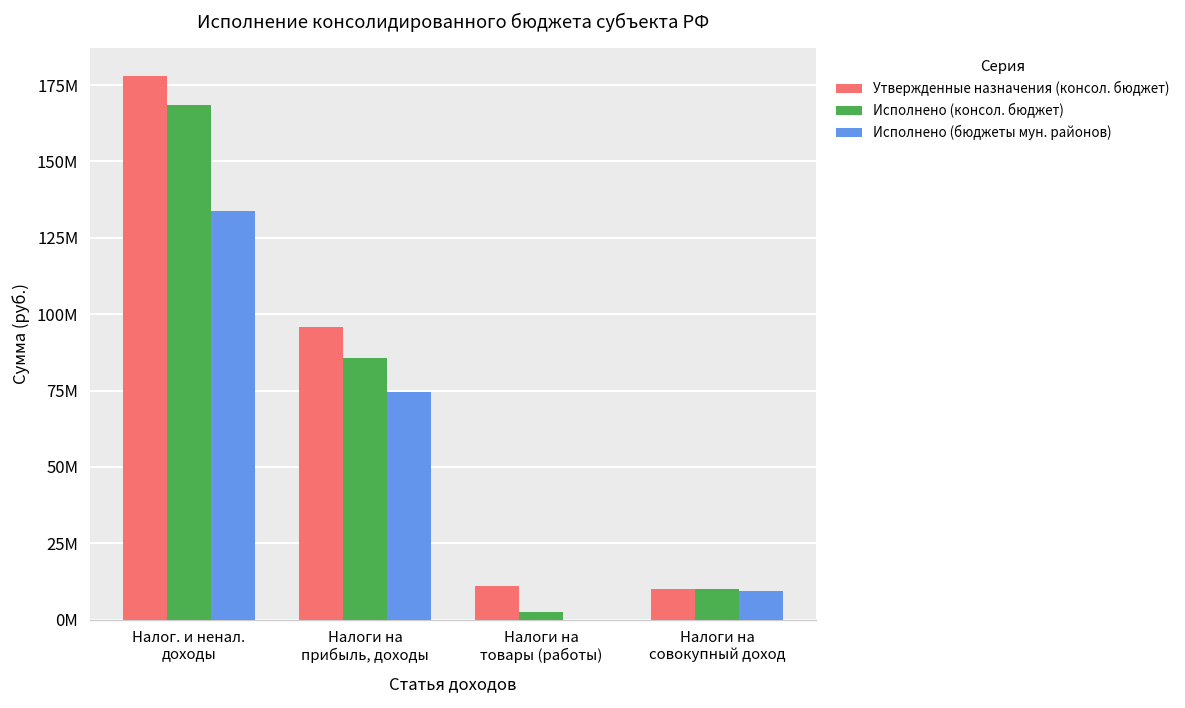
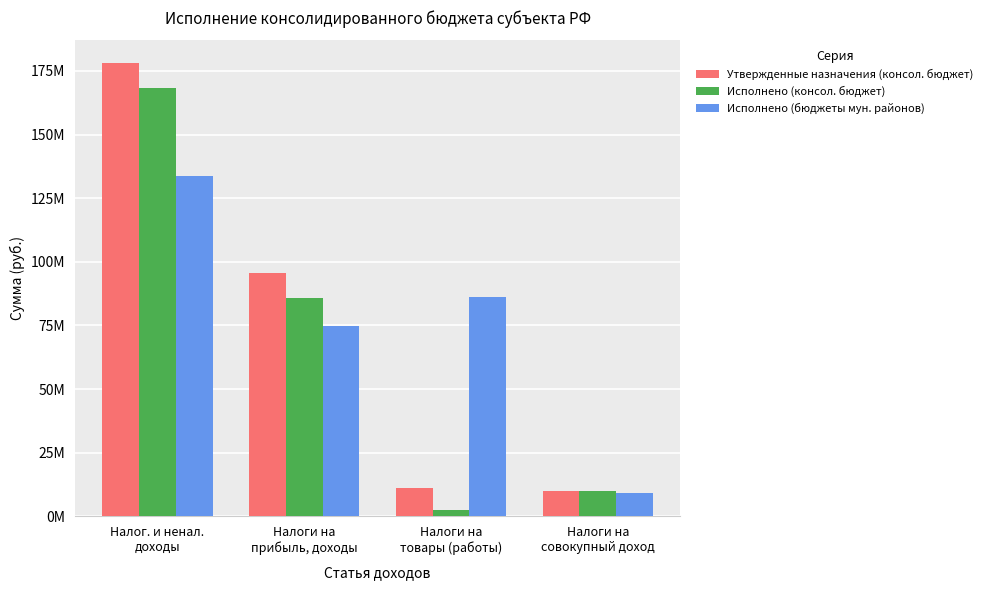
  {
    "Утвержденные назначения (консол. бюджет)": {
      "Налог. и ненал. доходы": 178000000,
      "Налоги на прибыль, доходы": 96000000,
      "Налоги на товары (работы)": 11000000,
      "Налоги на совокупный доход": 10000000
    },
    "Исполнено (консол. бюджет)": {
      "Налог. и ненал. доходы": 168000000,
      "Налоги на прибыль, доходы": 86000000,
      "Налоги на товары (работы)": 3000000,
      "Налоги на совокупный доход": 10000000
    },
    "Исполнено (бюджеты мун. районов)": {
      "Налог. и ненал. доходы": 134000000,
      "Налоги на прибыль, доходы": 75000000,
-     "Налоги на товары (работы)": 0,
+     "Налоги на товары (работы)": 86000000,
      "Налоги на совокупный доход": 9000000
    }
  }
